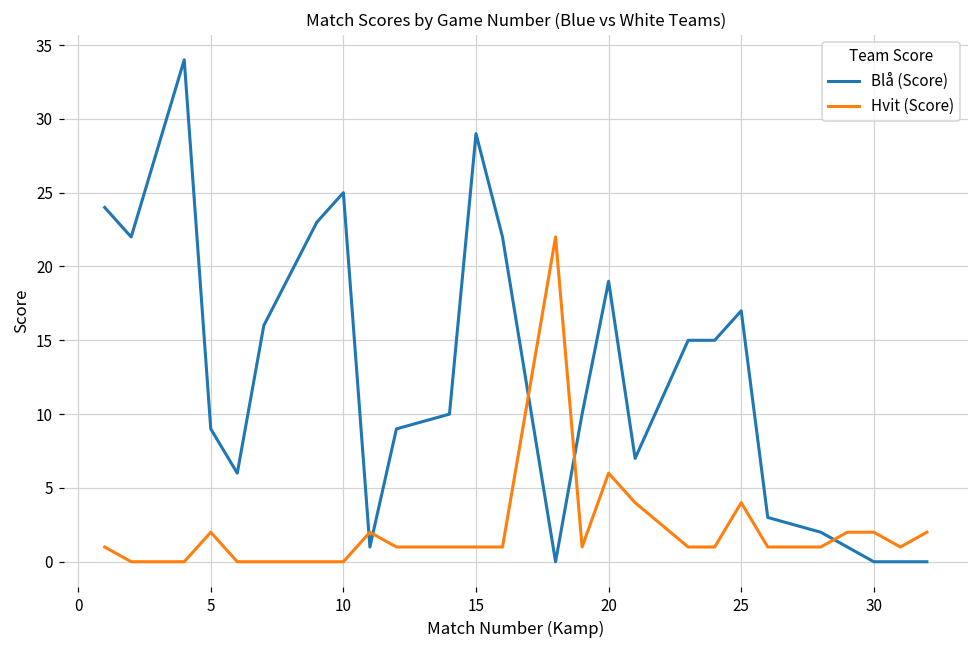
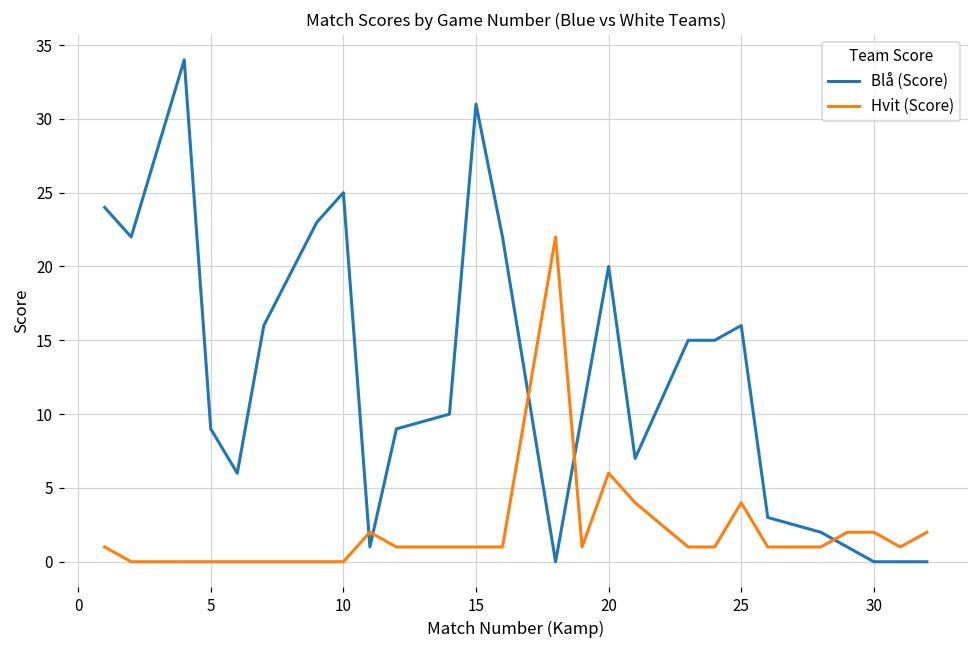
  {
    "Blå (Score)": {
      "5": 9,
      "10": 25,
-     "15": 29,
-     "20": 19,
-     "25": 17,
+     "15": 31,
+     "20": 20,
+     "25": 16,
      "30": 0
    },
    "Hvit (Score)": {
-     "5": 2,
+     "5": 0,
      "10": 0,
      "15": 1,
      "20": 6,
      "25": 4,
      "30": 2
    }
  }
